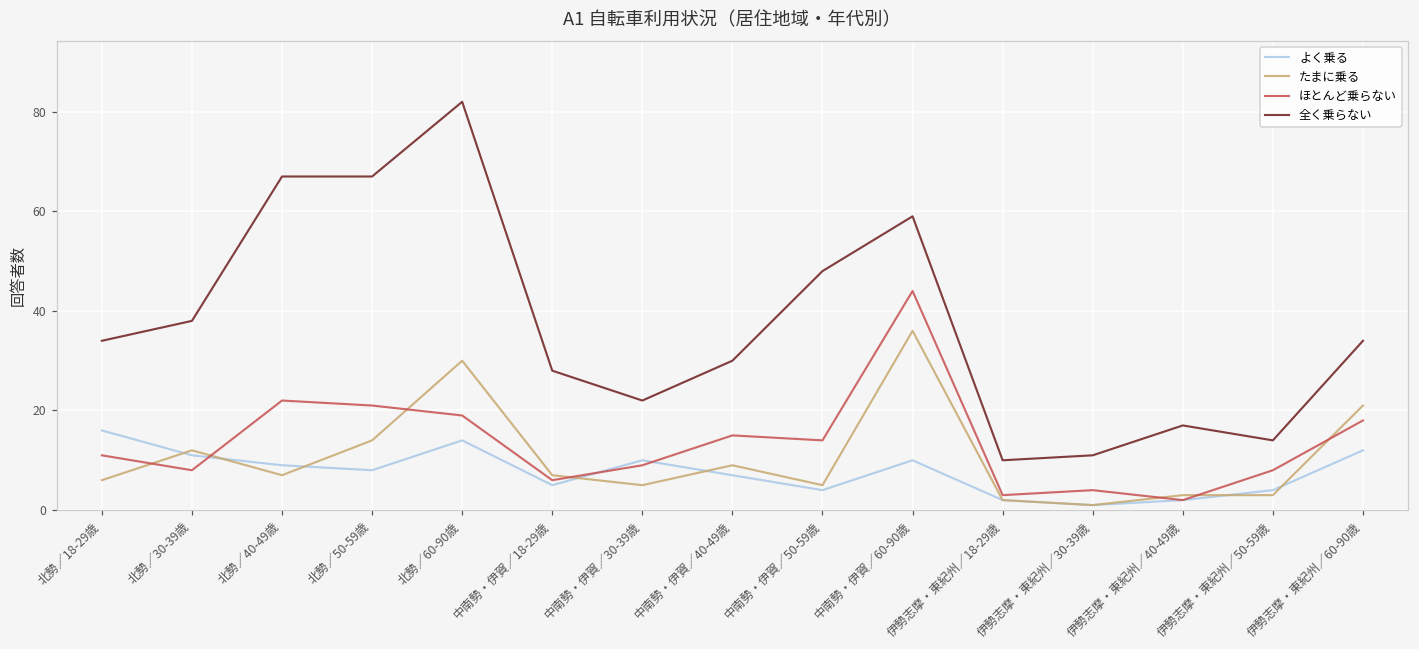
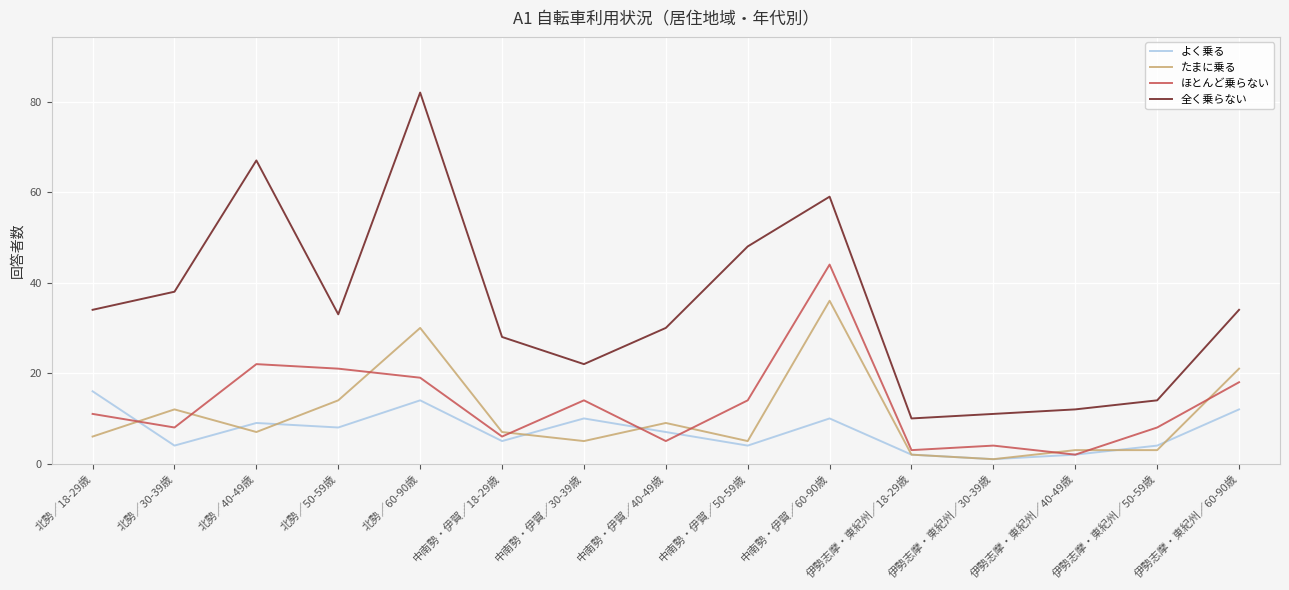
  {
    "よく乗る": {
      "北勢／18-29歳": 16,
-     "北勢／30-39歳": 11,
+     "北勢／30-39歳": 4,
      "北勢／40-49歳": 9,
      "北勢／50-59歳": 8,
      "北勢／60-90歳": 14,
      "中南勢・伊賀／18-29歳": 5,
      "中南勢・伊賀／30-39歳": 10,
      "中南勢・伊賀／40-49歳": 7,
      "中南勢・伊賀／50-59歳": 4,
      "中南勢・伊賀／60-90歳": 10,
      "伊勢志摩・東紀州／50-59歳": 4,
      "伊勢志摩・東紀州／60-90歳": 12
    },
    "たまに乗る": {
      "北勢／18-29歳": 6,
      "北勢／30-39歳": 12,
      "北勢／40-49歳": 7,
      "北勢／50-59歳": 14,
      "北勢／60-90歳": 30,
      "中南勢・伊賀／18-29歳": 7,
      "中南勢・伊賀／30-39歳": 5,
      "中南勢・伊賀／40-49歳": 9,
      "中南勢・伊賀／50-59歳": 5,
      "中南勢・伊賀／60-90歳": 36,
      "伊勢志摩・東紀州／40-49歳": 3,
      "伊勢志摩・東紀州／50-59歳": 3,
      "伊勢志摩・東紀州／60-90歳": 21
    },
    "ほとんど乗らない": {
      "北勢／18-29歳": 11,
      "北勢／30-39歳": 8,
      "北勢／40-49歳": 22,
      "北勢／50-59歳": 21,
      "北勢／60-90歳": 19,
      "中南勢・伊賀／18-29歳": 6,
-     "中南勢・伊賀／30-39歳": 9,
-     "中南勢・伊賀／40-49歳": 15,
+     "中南勢・伊賀／30-39歳": 14,
+     "中南勢・伊賀／40-49歳": 5,
      "中南勢・伊賀／50-59歳": 14,
      "中南勢・伊賀／60-90歳": 44,
      "伊勢志摩・東紀州／18-29歳": 3,
      "伊勢志摩・東紀州／30-39歳": 4,
      "伊勢志摩・東紀州／50-59歳": 8,
      "伊勢志摩・東紀州／60-90歳": 18
    },
    "全く乗らない": {
      "北勢／18-29歳": 34,
      "北勢／30-39歳": 38,
      "北勢／40-49歳": 67,
-     "北勢／50-59歳": 67,
+     "北勢／50-59歳": 33,
      "北勢／60-90歳": 82,
      "中南勢・伊賀／18-29歳": 28,
      "中南勢・伊賀／30-39歳": 22,
      "中南勢・伊賀／40-49歳": 30,
      "中南勢・伊賀／50-59歳": 48,
      "中南勢・伊賀／60-90歳": 59,
      "伊勢志摩・東紀州／18-29歳": 10,
      "伊勢志摩・東紀州／30-39歳": 11,
-     "伊勢志摩・東紀州／40-49歳": 17,
+     "伊勢志摩・東紀州／40-49歳": 12,
      "伊勢志摩・東紀州／50-59歳": 14,
      "伊勢志摩・東紀州／60-90歳": 34
    }
  }
